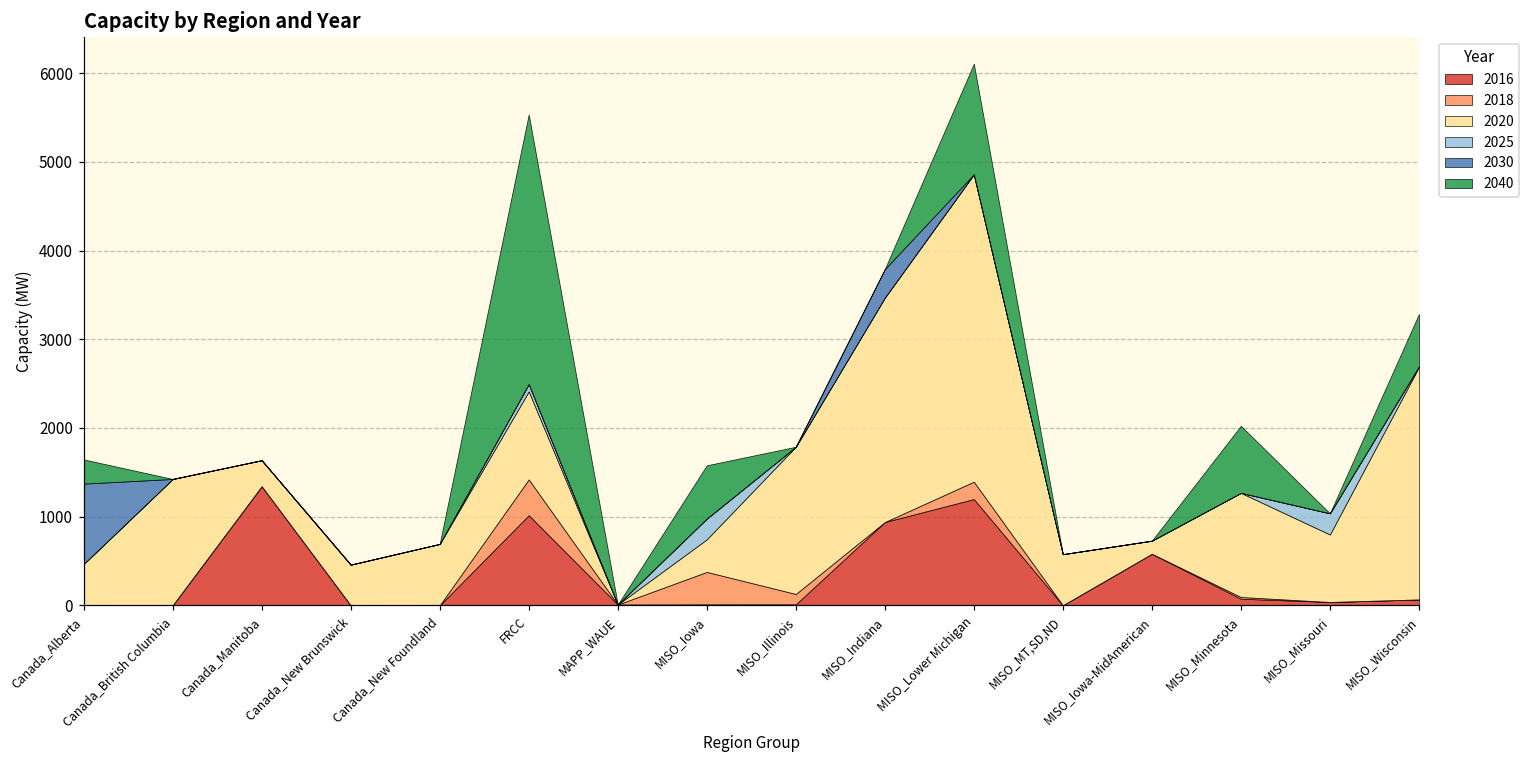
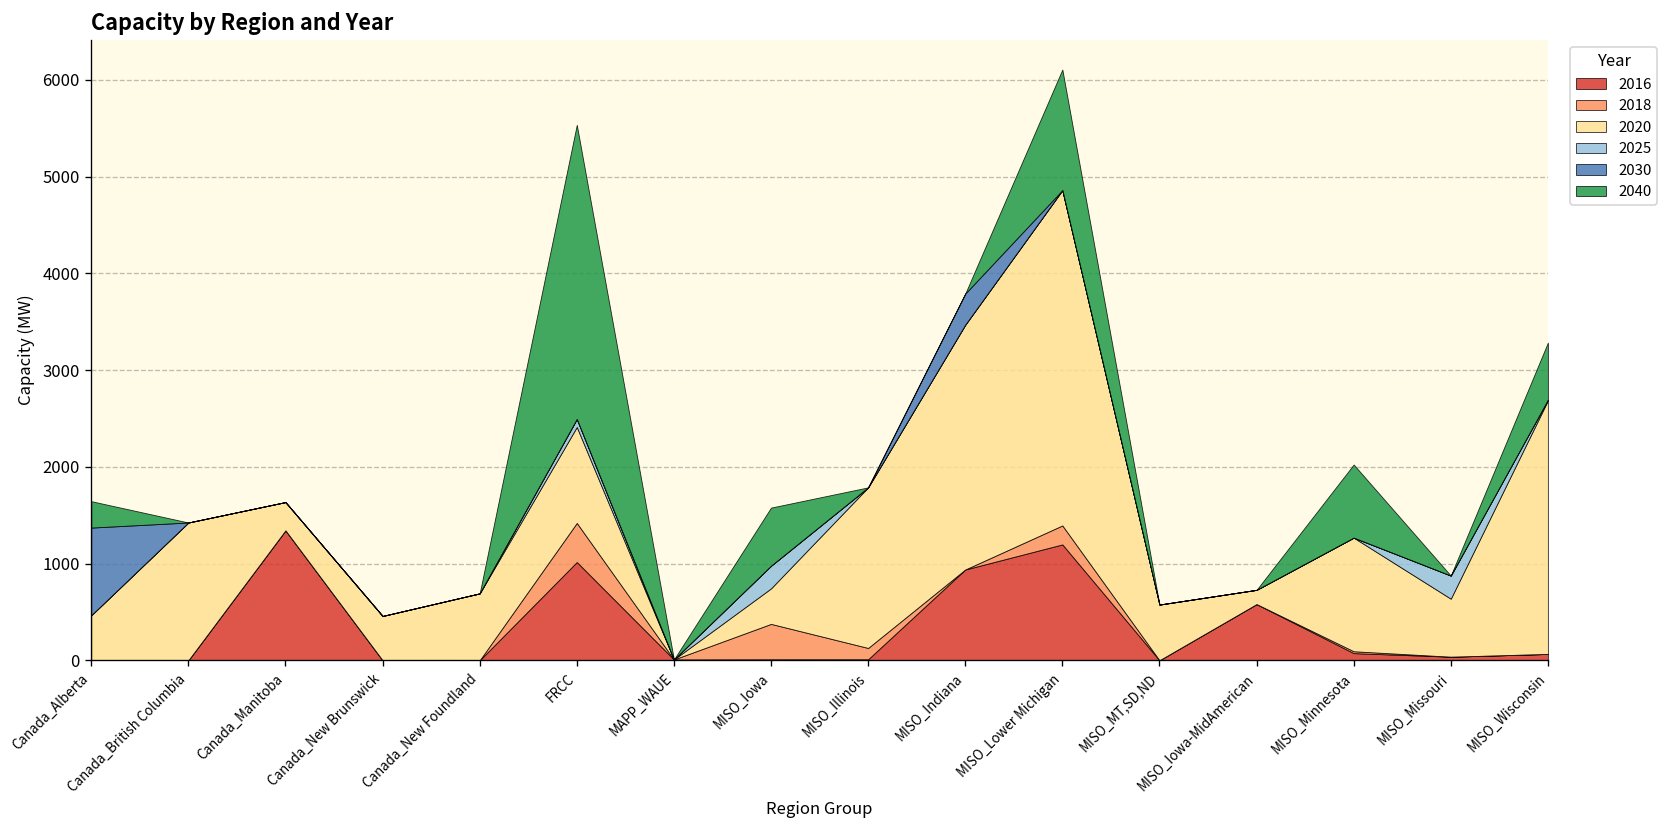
  {
    "2016": {
      "FRCC": 1000,
      "MISO_Lower Michigan": 1200
    },
    "2018": {
      "FRCC": 400,
      "MISO_Iowa": 400,
      "MISO_Illinois": 100,
      "MISO_Lower Michigan": 200
    },
    "2020": {
      "FRCC": 1000,
      "MISO_Iowa": 400,
-     "MISO_Missouri": 800
+     "MISO_Missouri": 600
    },
    "2030": {
      "Canada_Alberta": 900
    },
    "2040": {
      "Canada_Alberta": 300,
      "FRCC": 3000,
      "MISO_Iowa": 600,
      "MISO_Lower Michigan": 1200,
      "MISO_Minnesota": 800,
      "MISO_Wisconsin": 600
    }
  }
